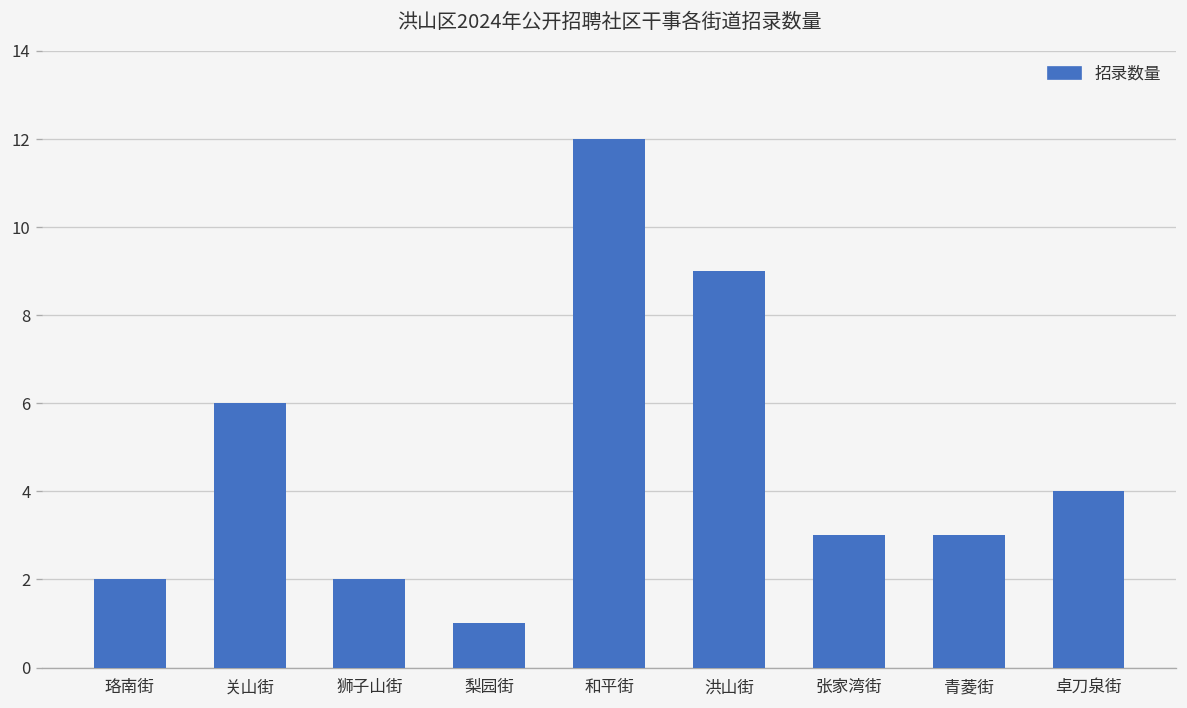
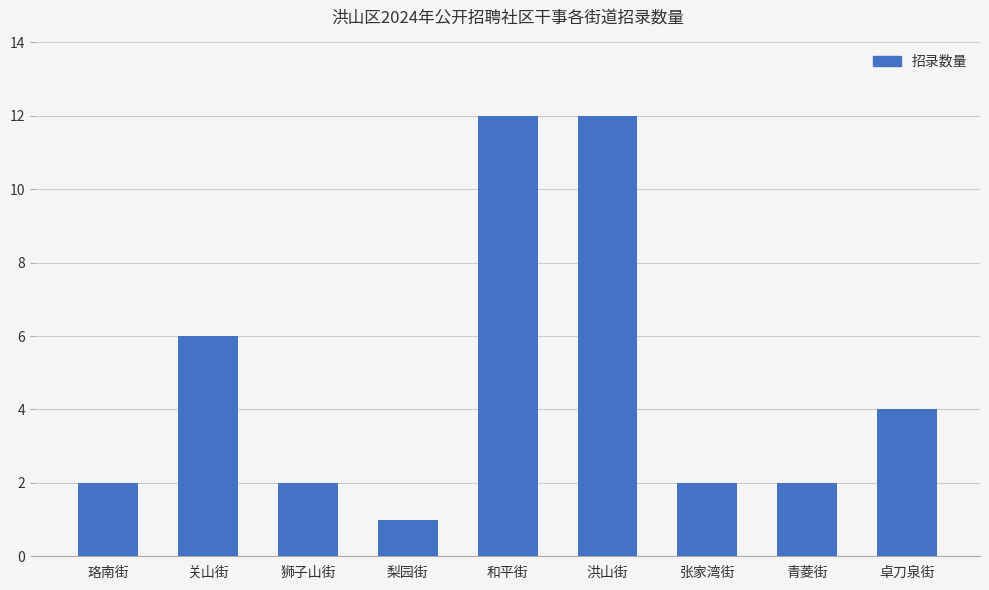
  {
    "珞南街": 2,
    "关山街": 6,
    "狮子山街": 2,
    "梨园街": 1,
    "和平街": 12,
-   "洪山街": 9,
-   "张家湾街": 3,
-   "青菱街": 3,
+   "洪山街": 12,
+   "张家湾街": 2,
+   "青菱街": 2,
    "卓刀泉街": 4
  }
